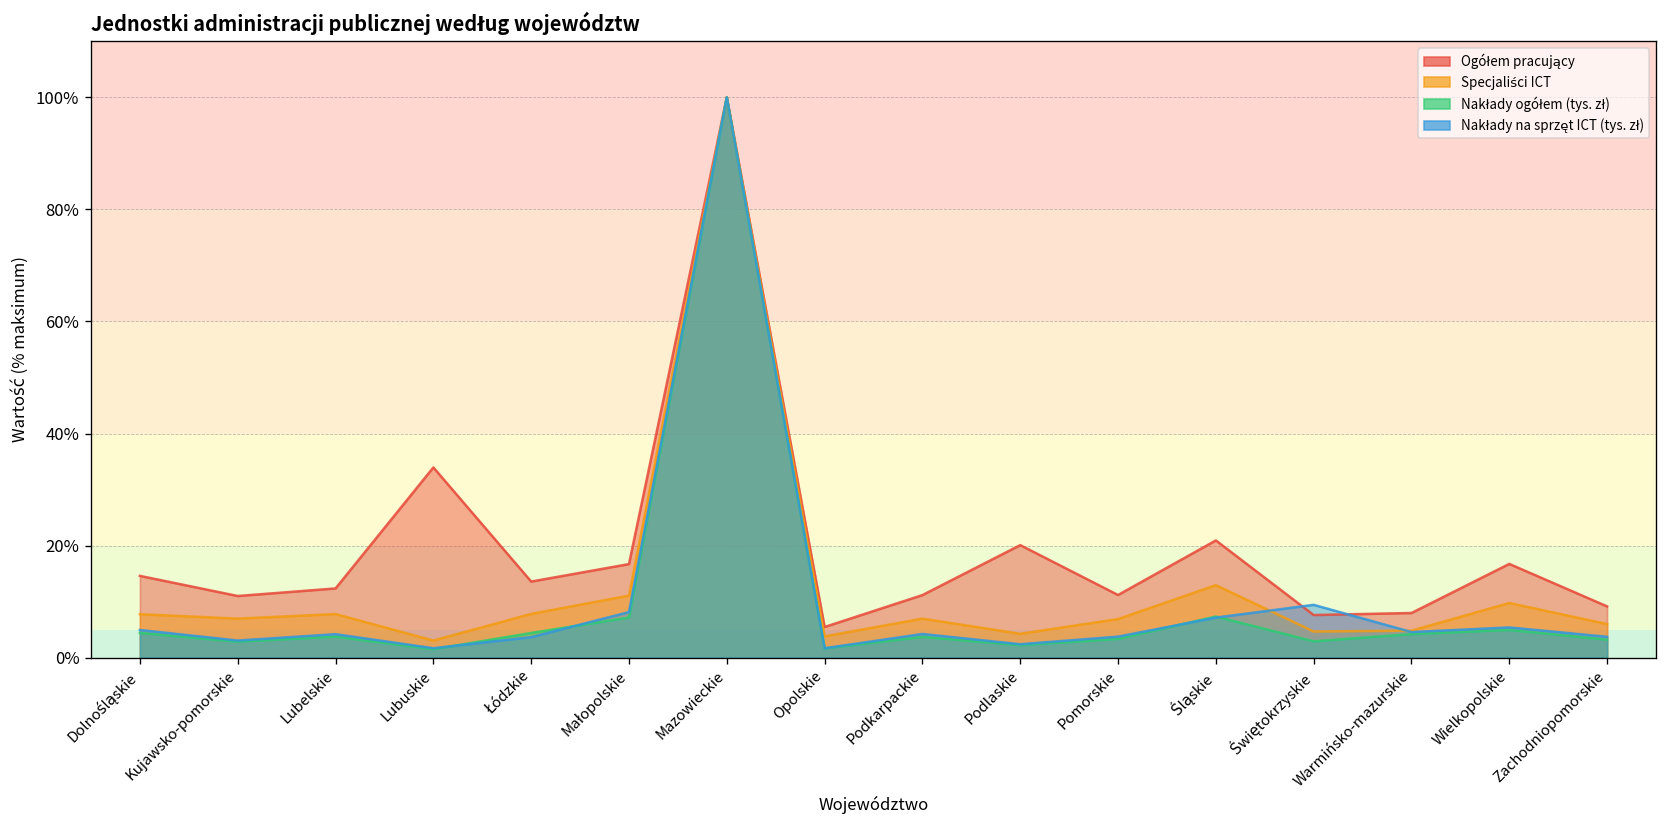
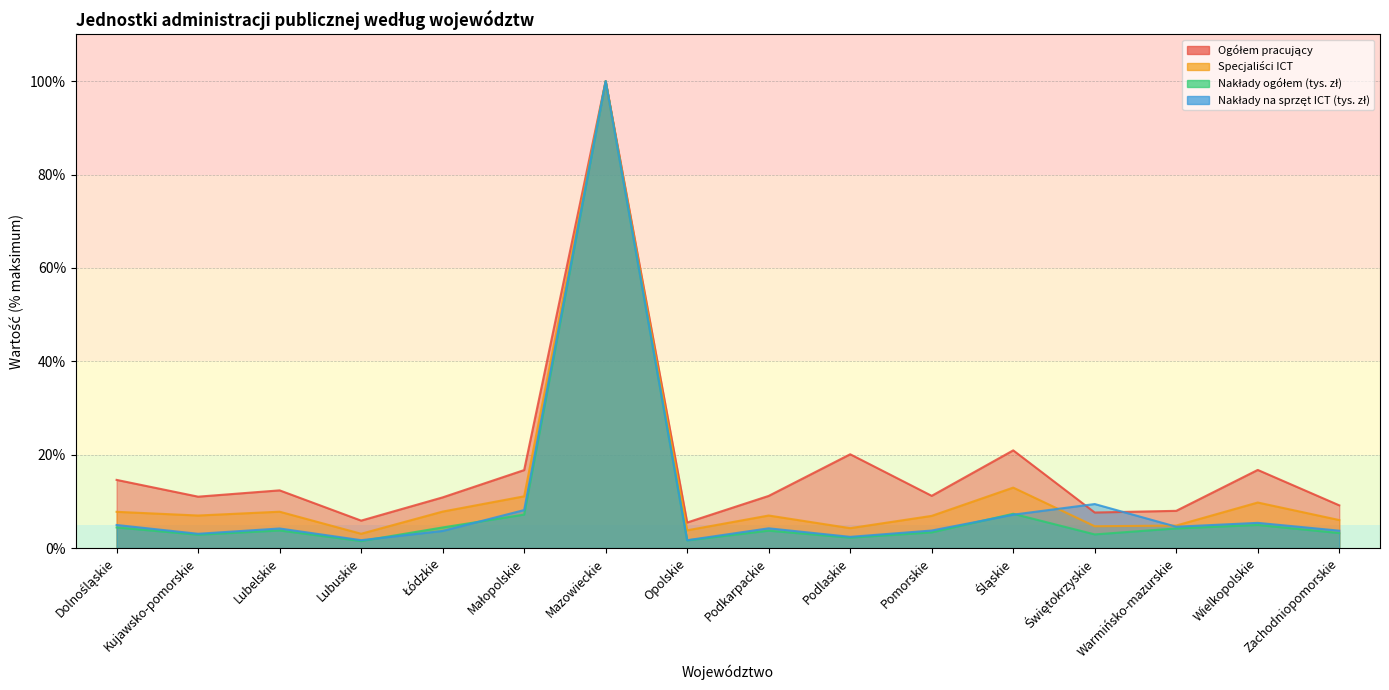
  {
    "Ogółem pracujący": {
      "Dolnośląskie": "15%",
      "Kujawsko-pomorskie": "11%",
      "Lubelskie": "12%",
-     "Lubuskie": "34%",
-     "Łódzkie": "14%",
+     "Lubuskie": "6%",
+     "Łódzkie": "11%",
      "Małopolskie": "17%",
      "Opolskie": "5%",
      "Podkarpackie": "11%",
      "Podlaskie": "20%",
      "Pomorskie": "11%",
      "Śląskie": "21%",
      "Świętokrzyskie": "8%",
      "Warmińsko-mazurskie": "8%",
      "Wielkopolskie": "17%",
      "Zachodniopomorskie": "9%"
    },
    "Specjaliści ICT": {
      "Dolnośląskie": "8%",
      "Kujawsko-pomorskie": "7%",
      "Lubelskie": "8%",
      "Lubuskie": "3%",
      "Łódzkie": "8%",
      "Małopolskie": "11%",
      "Opolskie": "4%",
      "Podkarpackie": "7%",
      "Podlaskie": "4%",
      "Pomorskie": "7%",
      "Śląskie": "13%",
      "Świętokrzyskie": "5%",
      "Wielkopolskie": "10%",
      "Zachodniopomorskie": "6%"
    },
    "Nakłady ogółem (tys. zł)": {
      "Łódzkie": "4%",
      "Małopolskie": "7%",
      "Świętokrzyskie": "3%"
    },
    "Nakłady na sprzęt ICT (tys. zł)": {
      "Łódzkie": "4%",
      "Małopolskie": "8%",
      "Świętokrzyskie": "9%"
    }
  }
